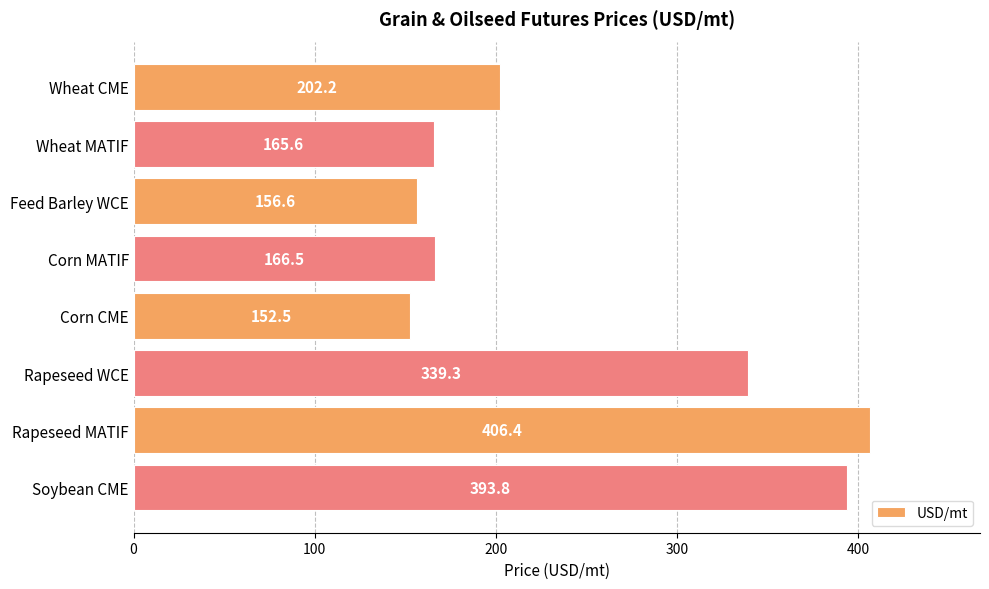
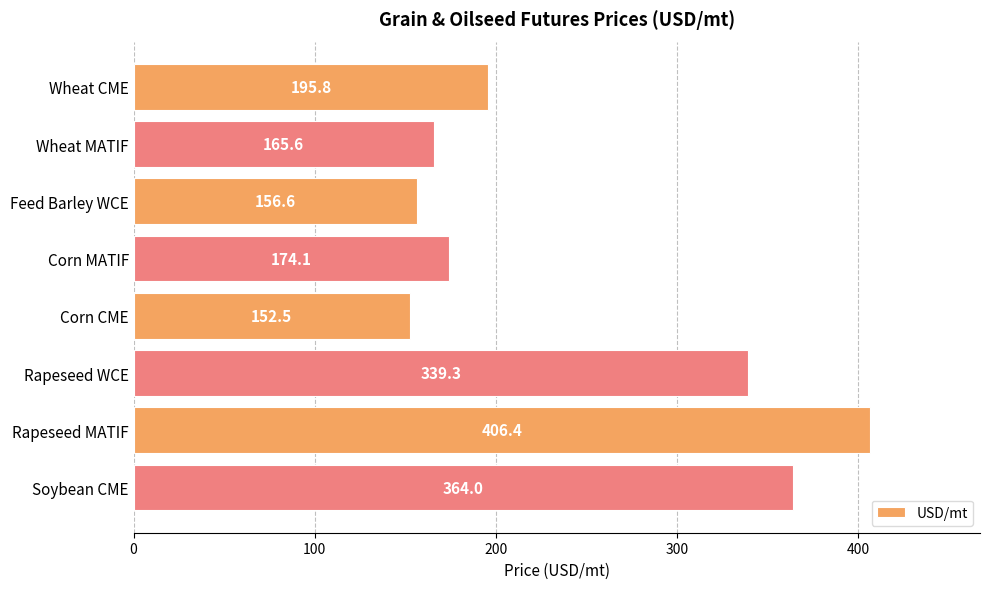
  {
-   "Wheat CME": 202.2,
+   "Wheat CME": 195.8,
    "Wheat MATIF": 165.6,
    "Feed Barley WCE": 156.6,
-   "Corn MATIF": 166.5,
+   "Corn MATIF": 174.1,
    "Corn CME": 152.5,
    "Rapeseed WCE": 339.3,
    "Rapeseed MATIF": 406.4,
-   "Soybean CME": 393.8
+   "Soybean CME": 364.0
  }
